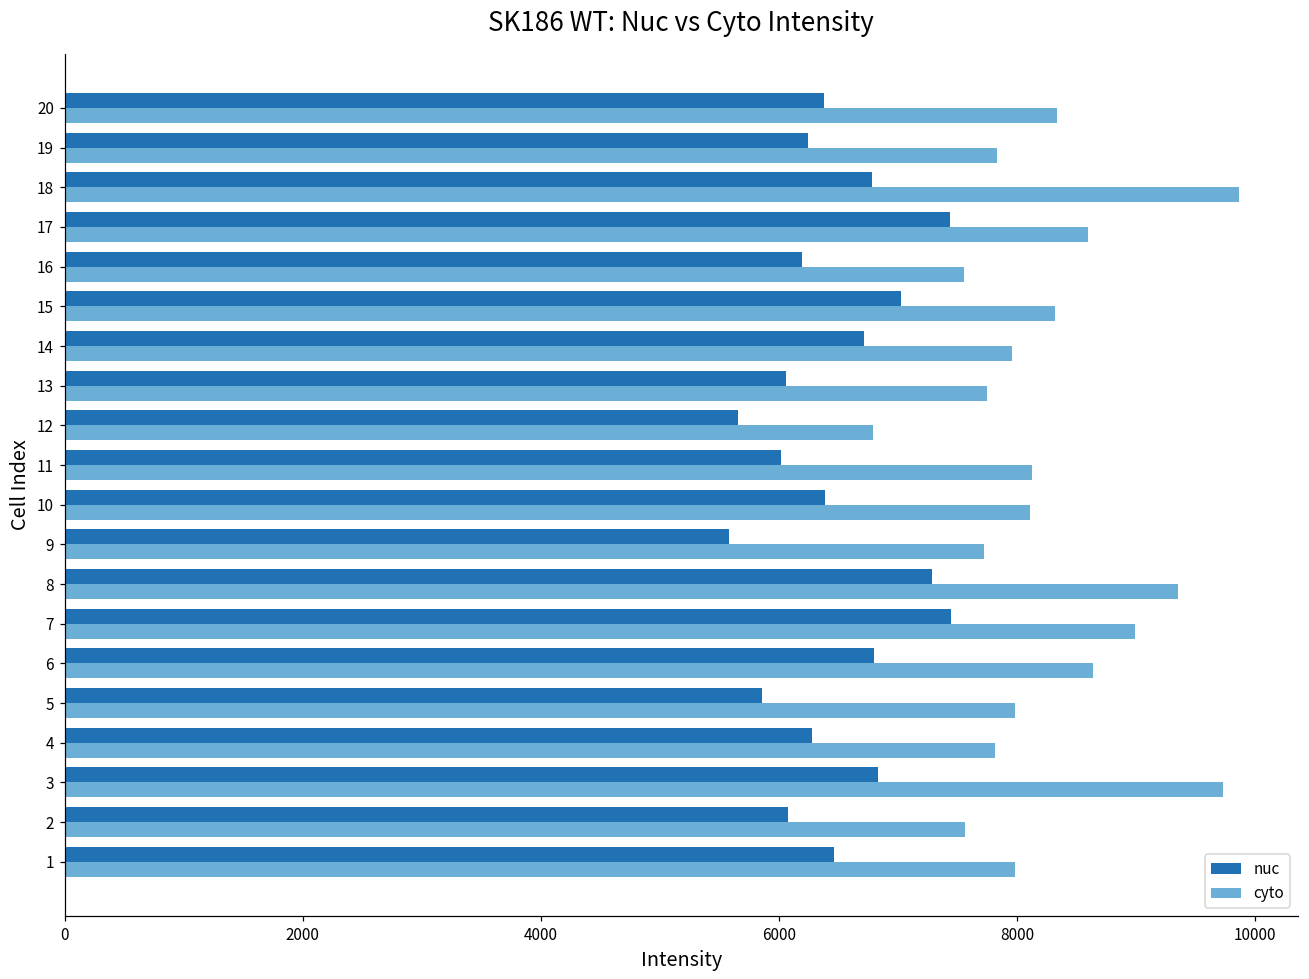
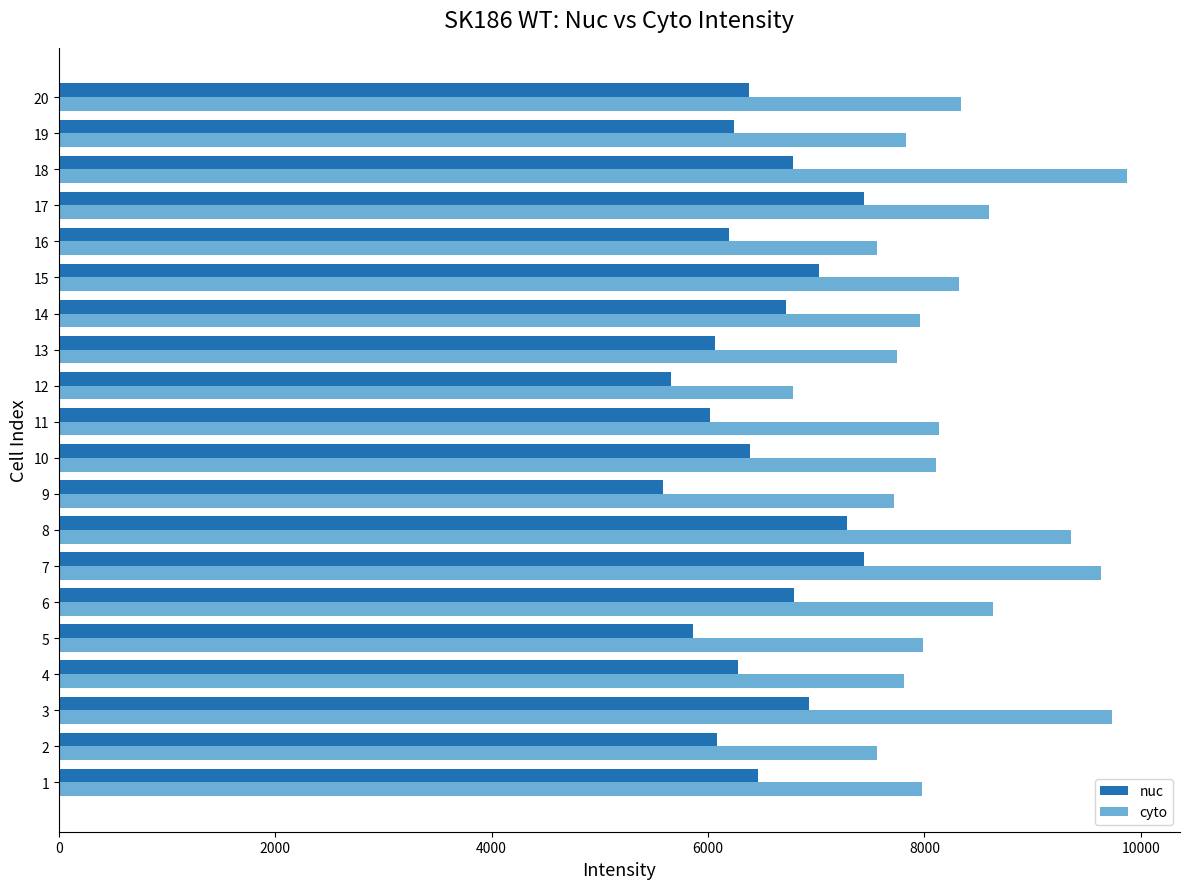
  {
    "nuc": {
      "20": 6380,
      "19": 6240,
      "18": 6780,
      "17": 7440,
      "16": 6200,
      "15": 7030,
      "14": 6720,
      "13": 6060,
      "12": 5660,
      "11": 6020,
      "10": 6390,
      "9": 5580,
      "8": 7290,
      "7": 7440,
      "6": 6800,
      "5": 5860,
      "4": 6280,
-     "3": 6840,
+     "3": 6930,
      "2": 6080,
      "1": 6470
    },
    "cyto": {
      "20": 8330,
      "19": 7830,
      "18": 9870,
      "17": 8590,
      "16": 7560,
      "15": 8320,
      "14": 7960,
      "13": 7750,
      "12": 6790,
      "11": 8130,
      "10": 8110,
      "9": 7720,
      "8": 9350,
-     "7": 8990,
+     "7": 9630,
      "6": 8640,
      "5": 7990,
      "4": 7820,
      "3": 9730,
      "2": 7560,
      "1": 7980
    }
  }
